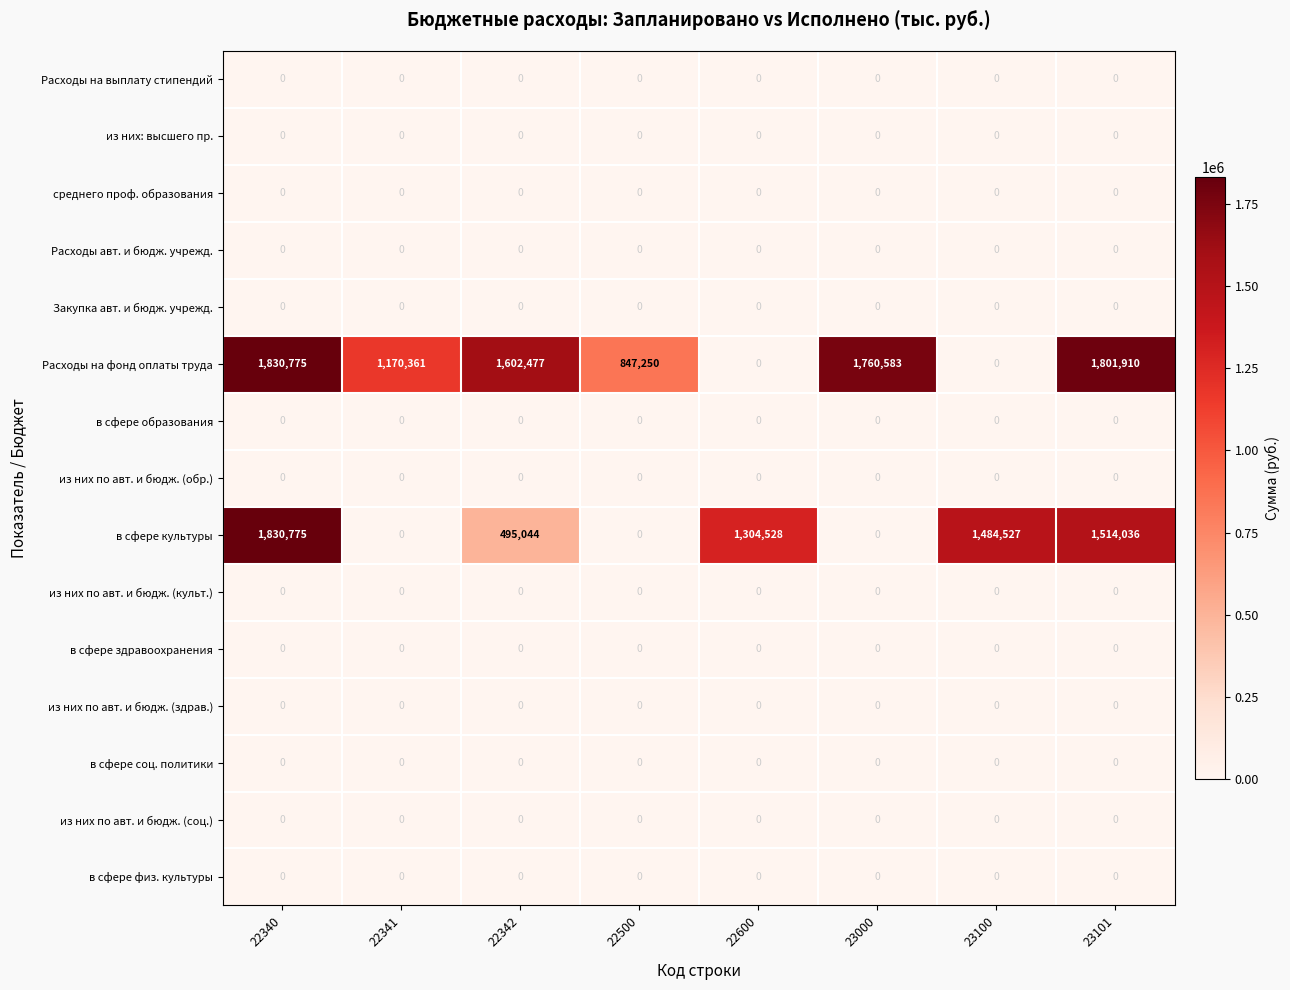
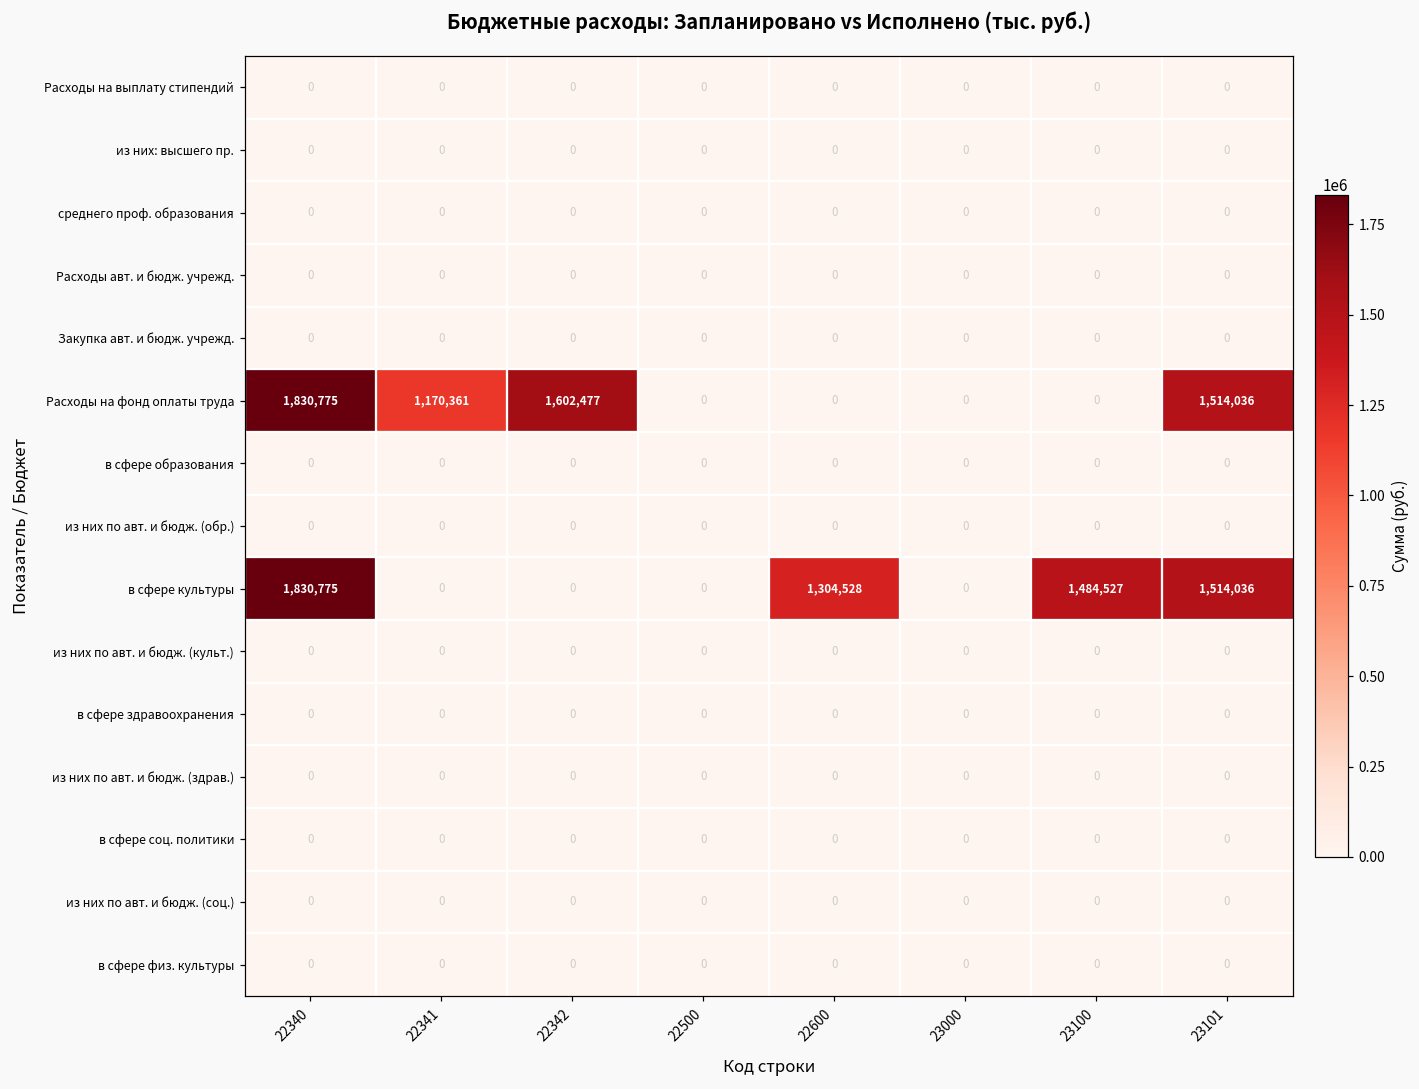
  {
    "Расходы на выплату стипендий": {
      "22340": "0",
      "22341": "0",
      "22342": "0",
      "22500": "0",
      "22600": "0",
      "23000": "0",
      "23100": "0",
      "23101": "0"
    },
    "из них: высшего пр.": {
      "22340": "0",
      "22341": "0",
      "22342": "0",
      "22500": "0",
      "22600": "0",
      "23000": "0",
      "23100": "0",
      "23101": "0"
    },
    "среднего проф. образования": {
      "22340": "0",
      "22341": "0",
      "22342": "0",
      "22500": "0",
      "22600": "0",
      "23000": "0",
      "23100": "0",
      "23101": "0"
    },
    "Расходы авт. и бюдж. учрежд.": {
      "22340": "0",
      "22341": "0",
      "22342": "0",
      "22500": "0",
      "22600": "0",
      "23000": "0",
      "23100": "0",
      "23101": "0"
    },
    "Закупка авт. и бюдж. учрежд.": {
      "22340": "0",
      "22341": "0",
      "22342": "0",
      "22500": "0",
      "22600": "0",
      "23000": "0",
      "23100": "0",
      "23101": "0"
    },
    "Расходы на фонд оплаты труда": {
      "22340": "1,830,775",
      "22341": "1,170,361",
      "22342": "1,602,477",
-     "22500": "847,250",
+     "22500": "0",
      "22600": "0",
-     "23000": "1,760,583",
+     "23000": "0",
      "23100": "0",
-     "23101": "1,801,910"
+     "23101": "1,514,036"
    },
    "в сфере образования": {
      "22340": "0",
      "22341": "0",
      "22342": "0",
      "22500": "0",
      "22600": "0",
      "23000": "0",
      "23100": "0",
      "23101": "0"
    },
    "из них по авт. и бюдж. (обр.)": {
      "22340": "0",
      "22341": "0",
      "22342": "0",
      "22500": "0",
      "22600": "0",
      "23000": "0",
      "23100": "0",
      "23101": "0"
    },
    "в сфере культуры": {
      "22340": "1,830,775",
      "22341": "0",
-     "22342": "495,044",
+     "22342": "0",
      "22500": "0",
      "22600": "1,304,528",
      "23000": "0",
      "23100": "1,484,527",
      "23101": "1,514,036"
    },
    "из них по авт. и бюдж. (культ.)": {
      "22340": "0",
      "22341": "0",
      "22342": "0",
      "22500": "0",
      "22600": "0",
      "23000": "0",
      "23100": "0",
      "23101": "0"
    },
    "в сфере здравоохранения": {
      "22340": "0",
      "22341": "0",
      "22342": "0",
      "22500": "0",
      "22600": "0",
      "23000": "0",
      "23100": "0",
      "23101": "0"
    },
    "из них по авт. и бюдж. (здрав.)": {
      "22340": "0",
      "22341": "0",
      "22342": "0",
      "22500": "0",
      "22600": "0",
      "23000": "0",
      "23100": "0",
      "23101": "0"
    },
    "в сфере соц. политики": {
      "22340": "0",
      "22341": "0",
      "22342": "0",
      "22500": "0",
      "22600": "0",
      "23000": "0",
      "23100": "0",
      "23101": "0"
    },
    "из них по авт. и бюдж. (соц.)": {
      "22340": "0",
      "22341": "0",
      "22342": "0",
      "22500": "0",
      "22600": "0",
      "23000": "0",
      "23100": "0",
      "23101": "0"
    },
    "в сфере физ. культуры": {
      "22340": "0",
      "22341": "0",
      "22342": "0",
      "22500": "0",
      "22600": "0",
      "23000": "0",
      "23100": "0",
      "23101": "0"
    }
  }
